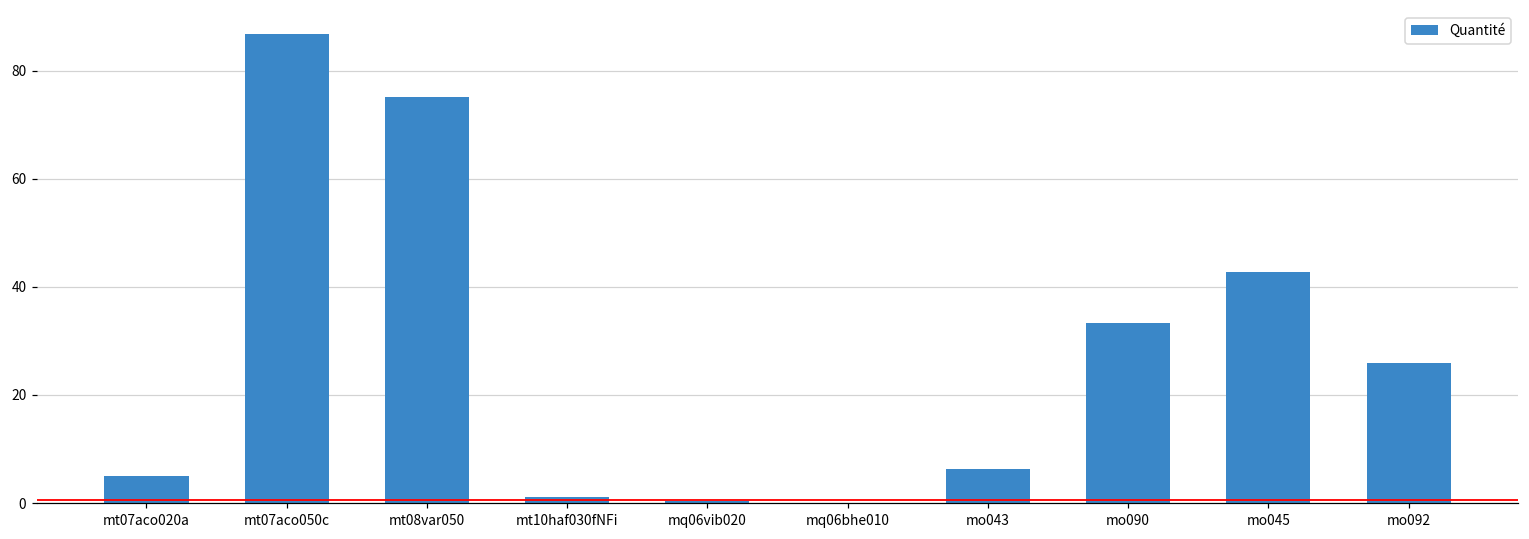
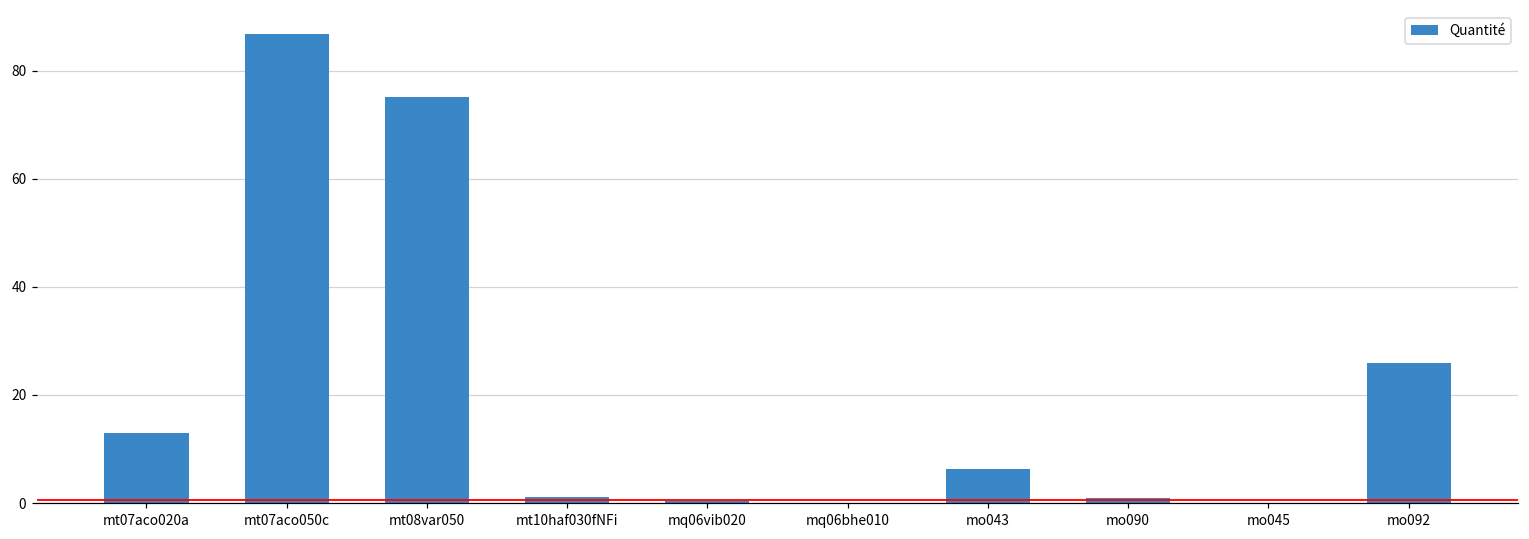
  {
-   "mt07aco020a": 5,
+   "mt07aco020a": 13,
    "mt07aco050c": 87,
    "mt08var050": 75,
    "mt10haf030fNFi": 1,
    "mo043": 6,
-   "mo090": 33,
-   "mo045": 43,
+   "mo090": 1,
+   "mo045": 0,
    "mo092": 26
  }
